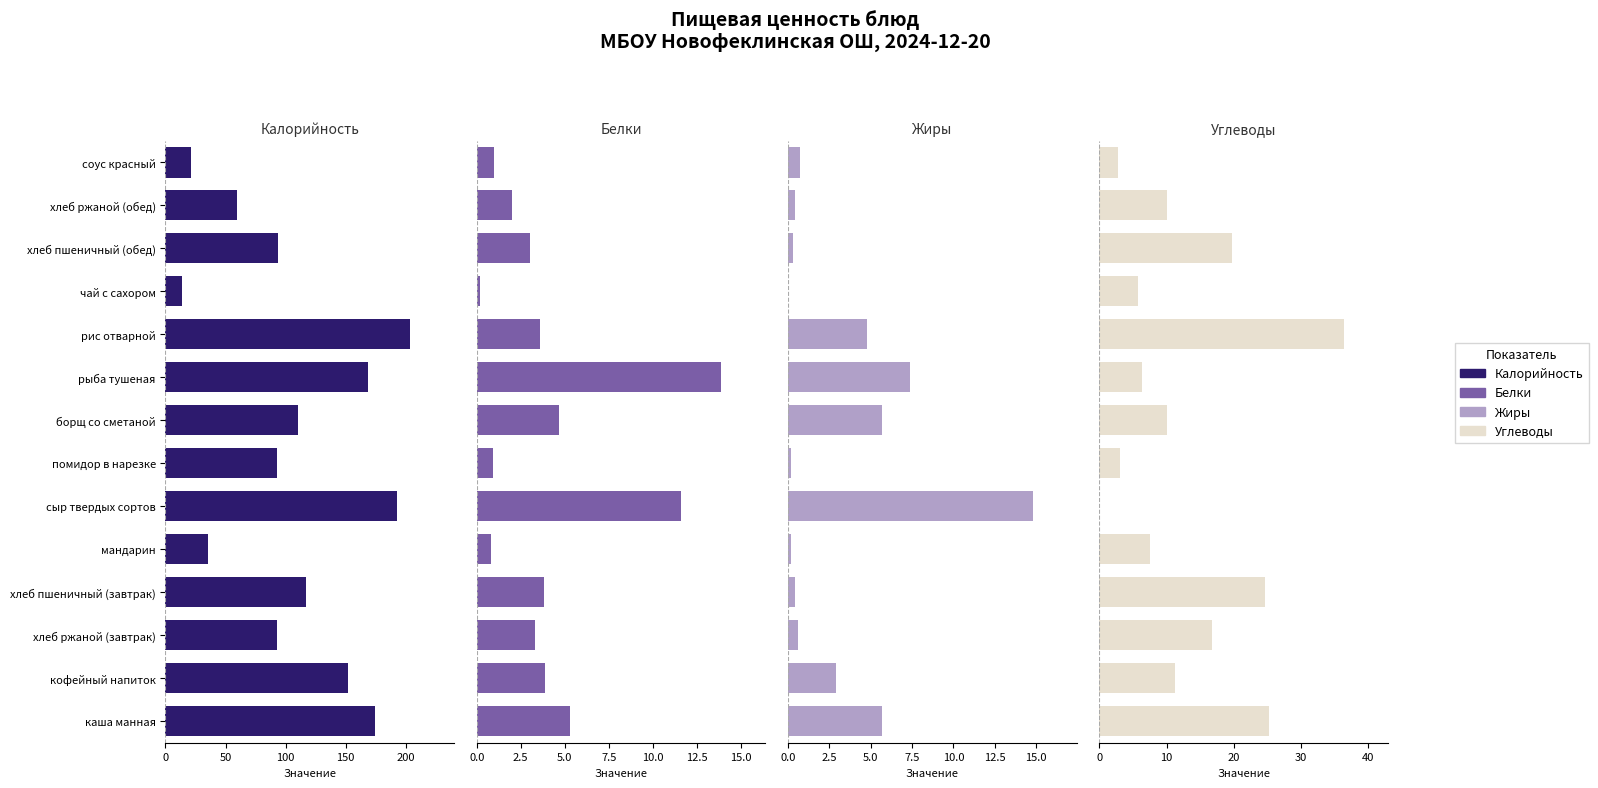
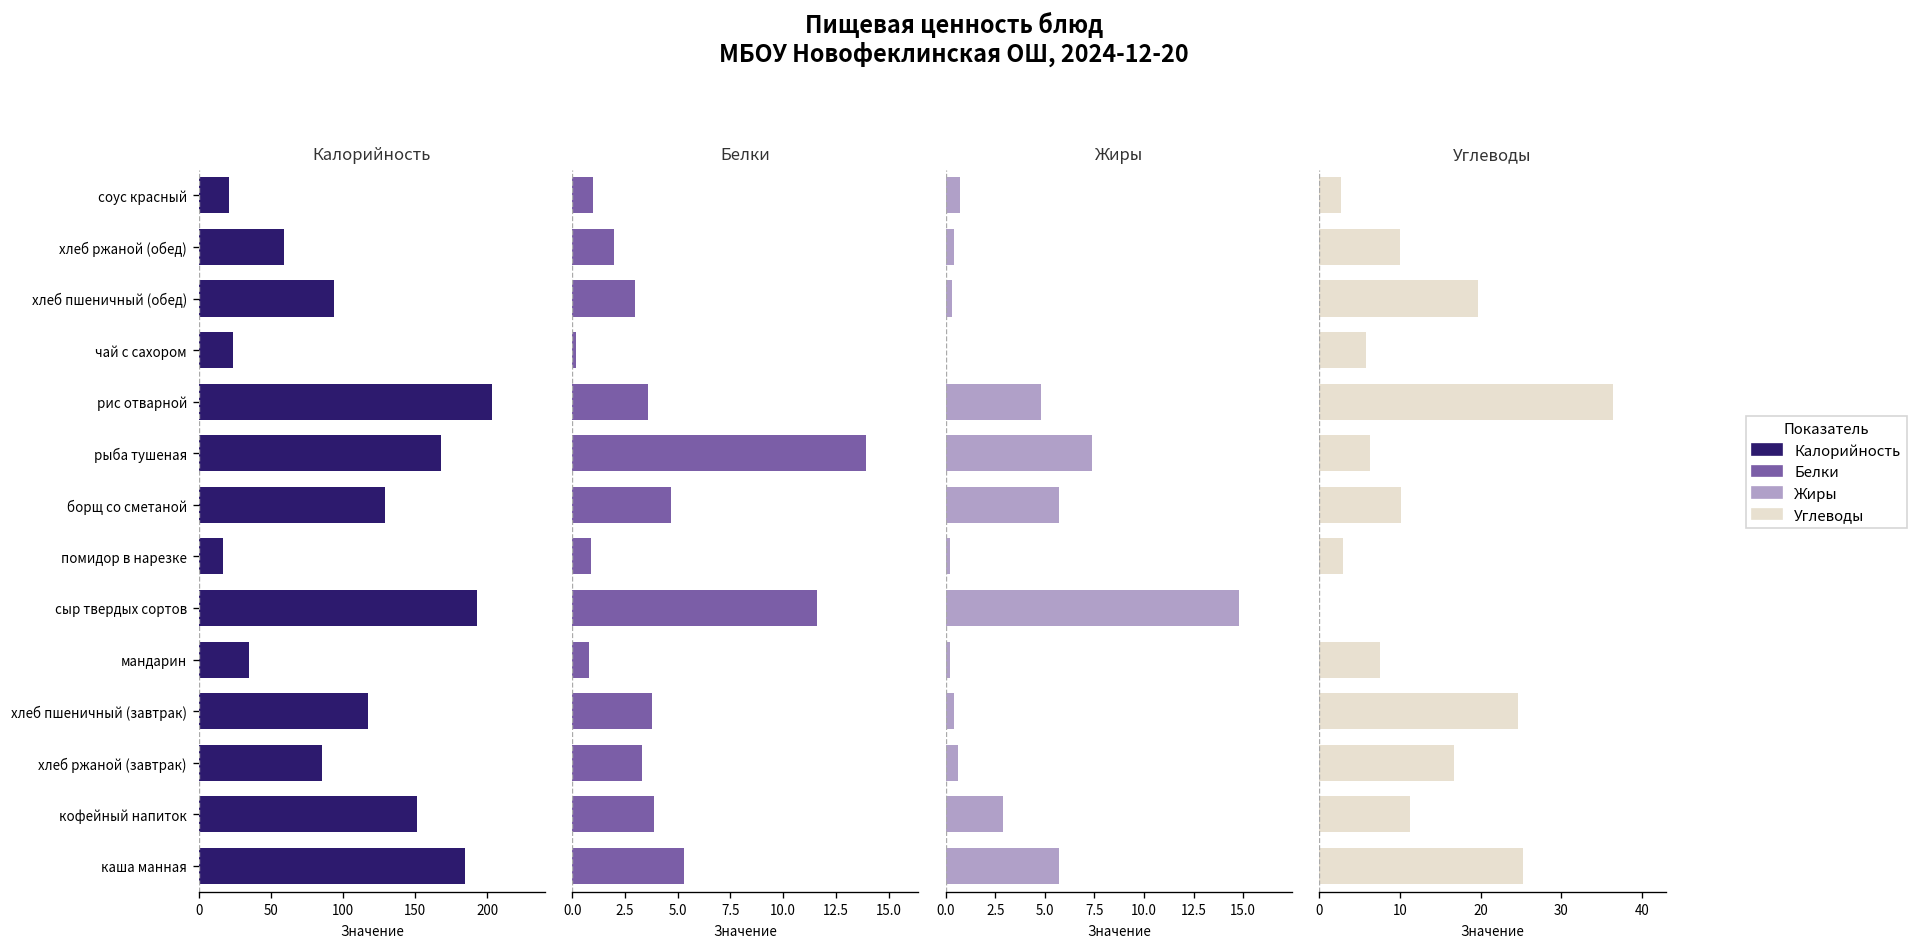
  {
    "Калорийность": {
      "соус красный": 21,
      "хлеб ржаной (обед)": 60,
      "хлеб пшеничный (обед)": 94,
-     "чай с сахором": 14,
+     "чай с сахором": 24,
      "рис отварной": 204,
      "рыба тушеная": 168,
-     "борщ со сметаной": 110,
-     "помидор в нарезке": 93,
+     "борщ со сметаной": 129,
+     "помидор в нарезке": 17,
      "сыр твердых сортов": 193,
      "мандарин": 35,
      "хлеб пшеничный (завтрак)": 117,
-     "хлеб ржаной (завтрак)": 93,
+     "хлеб ржаной (завтрак)": 85,
      "кофейный напиток": 152,
-     "каша манная": 174
+     "каша манная": 185
    }
  }
